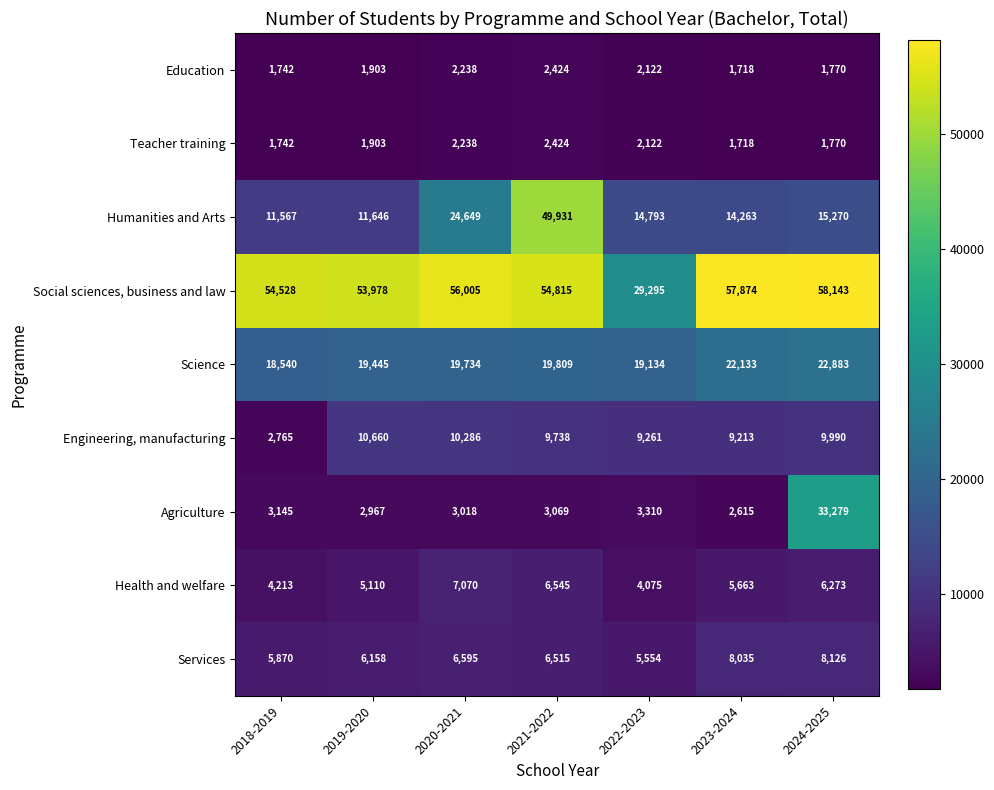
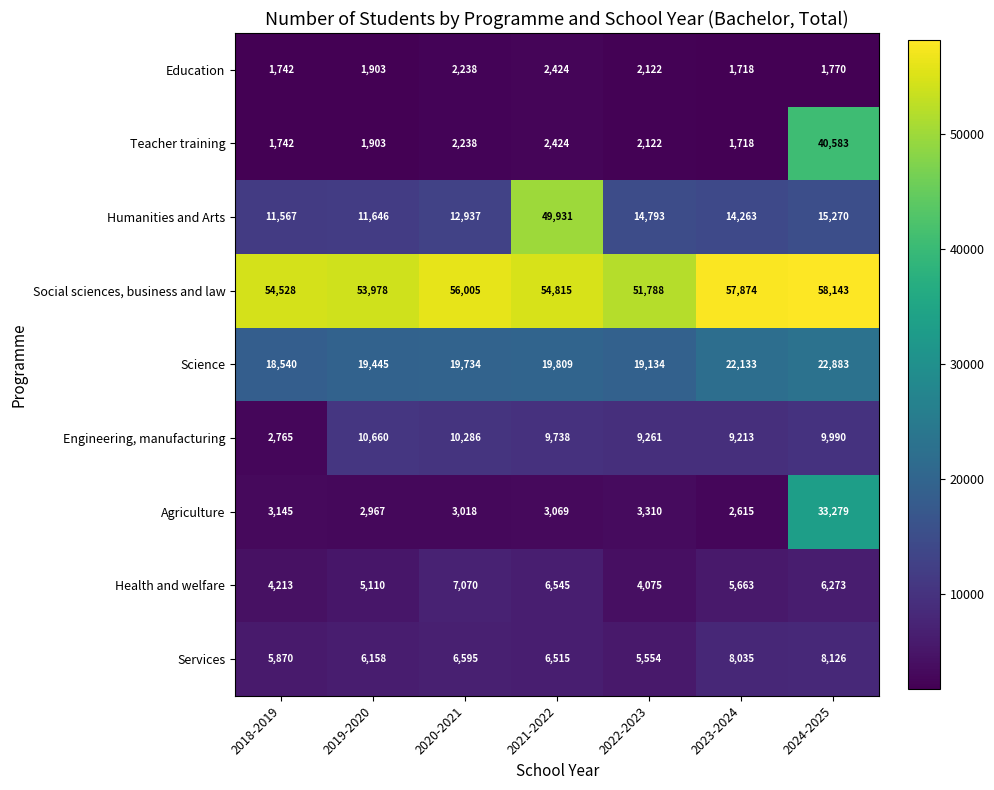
  {
    "Education": {
      "2018-2019": "1,742",
      "2019-2020": "1,903",
      "2020-2021": "2,238",
      "2021-2022": "2,424",
      "2022-2023": "2,122",
      "2023-2024": "1,718",
      "2024-2025": "1,770"
    },
    "Teacher training": {
      "2018-2019": "1,742",
      "2019-2020": "1,903",
      "2020-2021": "2,238",
      "2021-2022": "2,424",
      "2022-2023": "2,122",
      "2023-2024": "1,718",
-     "2024-2025": "1,770"
+     "2024-2025": "40,583"
    },
    "Humanities and Arts": {
      "2018-2019": "11,567",
      "2019-2020": "11,646",
-     "2020-2021": "24,649",
+     "2020-2021": "12,937",
      "2021-2022": "49,931",
      "2022-2023": "14,793",
      "2023-2024": "14,263",
      "2024-2025": "15,270"
    },
    "Social sciences, business and law": {
      "2018-2019": "54,528",
      "2019-2020": "53,978",
      "2020-2021": "56,005",
      "2021-2022": "54,815",
-     "2022-2023": "29,295",
+     "2022-2023": "51,788",
      "2023-2024": "57,874",
      "2024-2025": "58,143"
    },
    "Science": {
      "2018-2019": "18,540",
      "2019-2020": "19,445",
      "2020-2021": "19,734",
      "2021-2022": "19,809",
      "2022-2023": "19,134",
      "2023-2024": "22,133",
      "2024-2025": "22,883"
    },
    "Engineering, manufacturing": {
      "2018-2019": "2,765",
      "2019-2020": "10,660",
      "2020-2021": "10,286",
      "2021-2022": "9,738",
      "2022-2023": "9,261",
      "2023-2024": "9,213",
      "2024-2025": "9,990"
    },
    "Agriculture": {
      "2018-2019": "3,145",
      "2019-2020": "2,967",
      "2020-2021": "3,018",
      "2021-2022": "3,069",
      "2022-2023": "3,310",
      "2023-2024": "2,615",
      "2024-2025": "33,279"
    },
    "Health and welfare": {
      "2018-2019": "4,213",
      "2019-2020": "5,110",
      "2020-2021": "7,070",
      "2021-2022": "6,545",
      "2022-2023": "4,075",
      "2023-2024": "5,663",
      "2024-2025": "6,273"
    },
    "Services": {
      "2018-2019": "5,870",
      "2019-2020": "6,158",
      "2020-2021": "6,595",
      "2021-2022": "6,515",
      "2022-2023": "5,554",
      "2023-2024": "8,035",
      "2024-2025": "8,126"
    }
  }
